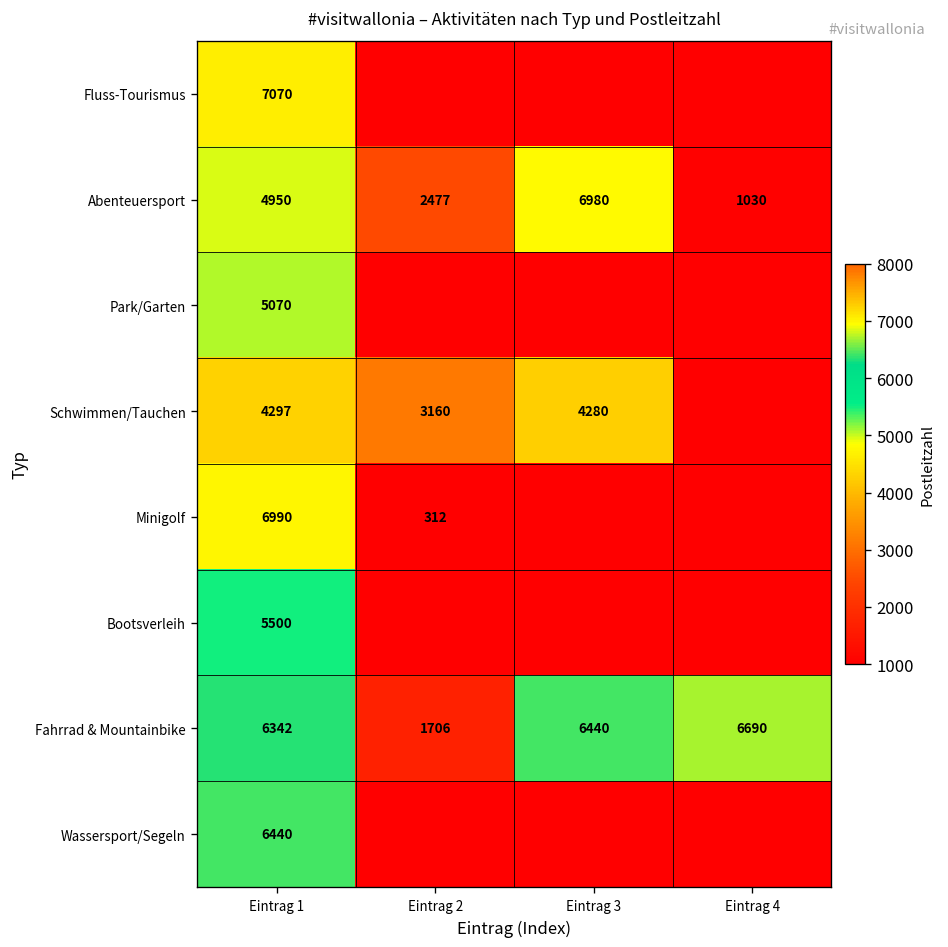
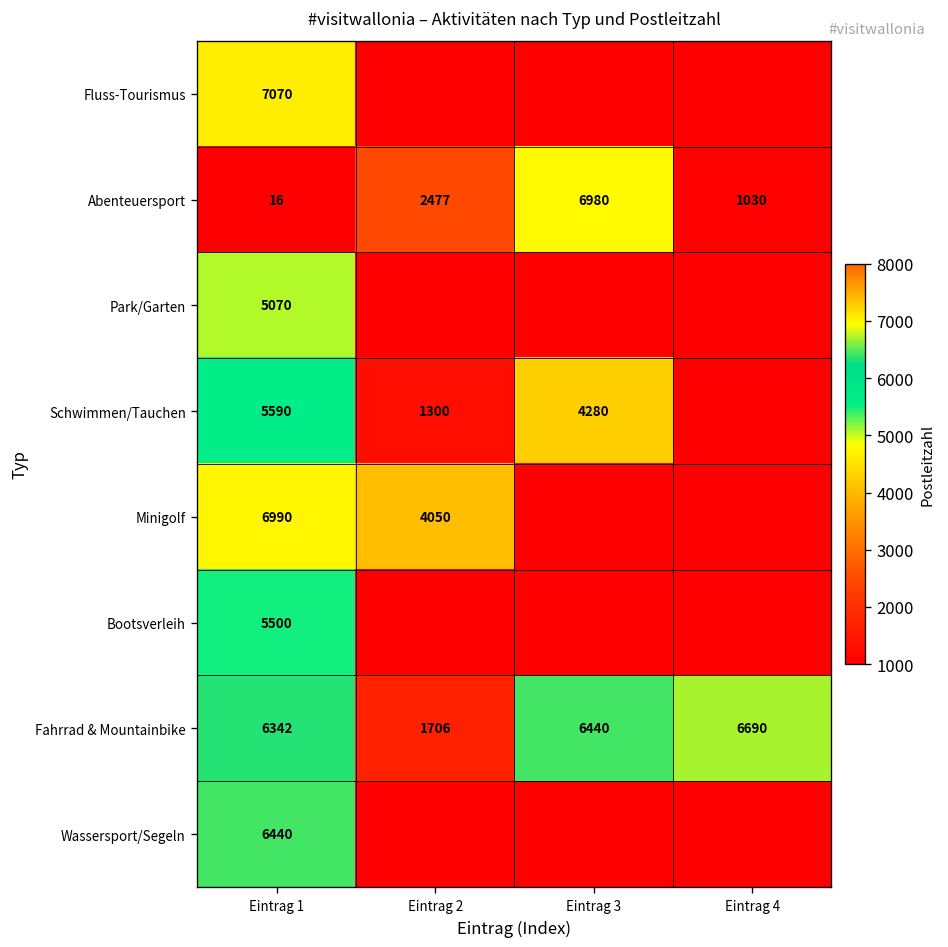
  {
    "Fluss-Tourismus": {
      "Eintrag 1": 7070
    },
    "Abenteuersport": {
-     "Eintrag 1": 4950,
+     "Eintrag 1": 16,
      "Eintrag 2": 2477,
      "Eintrag 3": 6980,
      "Eintrag 4": 1030
    },
    "Park/Garten": {
      "Eintrag 1": 5070
    },
    "Schwimmen/Tauchen": {
-     "Eintrag 1": 4297,
-     "Eintrag 2": 3160,
+     "Eintrag 1": 5590,
+     "Eintrag 2": 1300,
      "Eintrag 3": 4280
    },
    "Minigolf": {
      "Eintrag 1": 6990,
-     "Eintrag 2": 312
+     "Eintrag 2": 4050
    },
    "Bootsverleih": {
      "Eintrag 1": 5500
    },
    "Fahrrad & Mountainbike": {
      "Eintrag 1": 6342,
      "Eintrag 2": 1706,
      "Eintrag 3": 6440,
      "Eintrag 4": 6690
    },
    "Wassersport/Segeln": {
      "Eintrag 1": 6440
    }
  }
